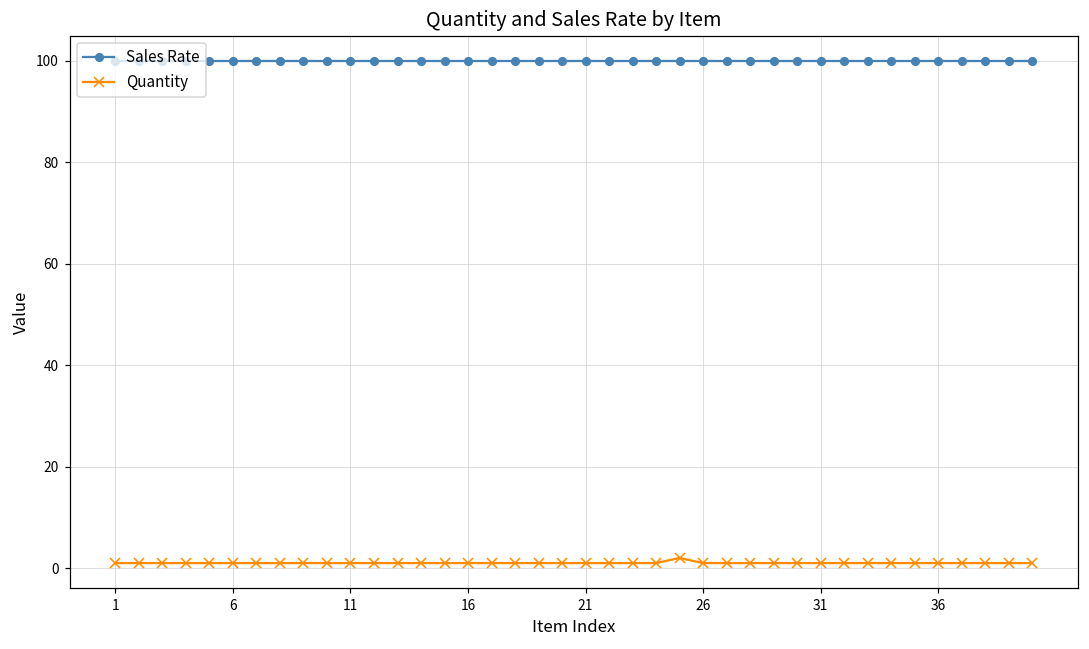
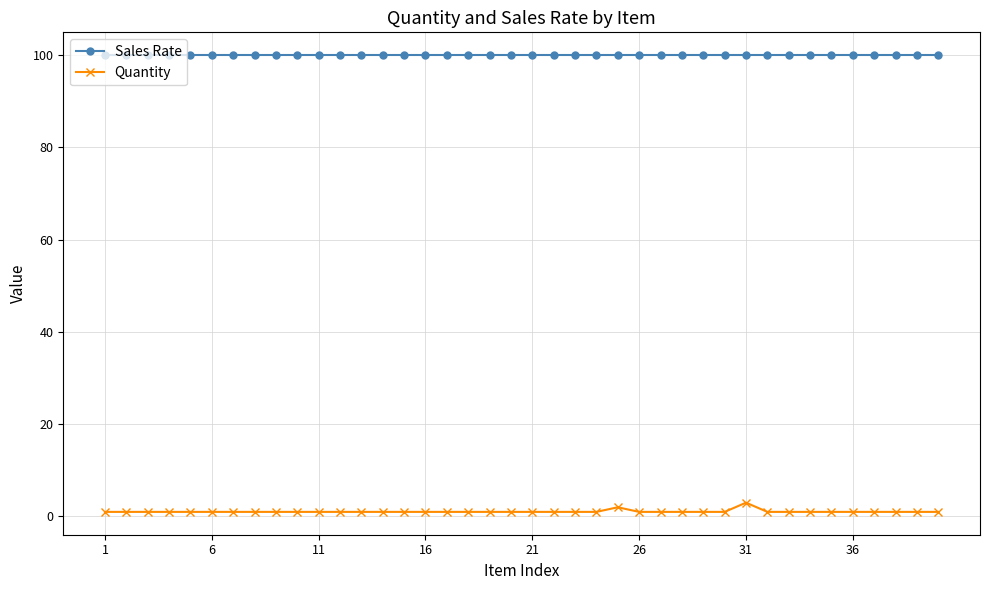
  {
    "Sales Rate": {
      "6": 100,
      "11": 100,
      "16": 100,
      "21": 100,
      "26": 100,
      "31": 100,
      "36": 100
    },
    "Quantity": {
      "1": 1,
      "6": 1,
      "11": 1,
      "16": 1,
      "21": 1,
      "26": 1,
-     "31": 1,
+     "31": 3,
      "36": 1
    }
  }
